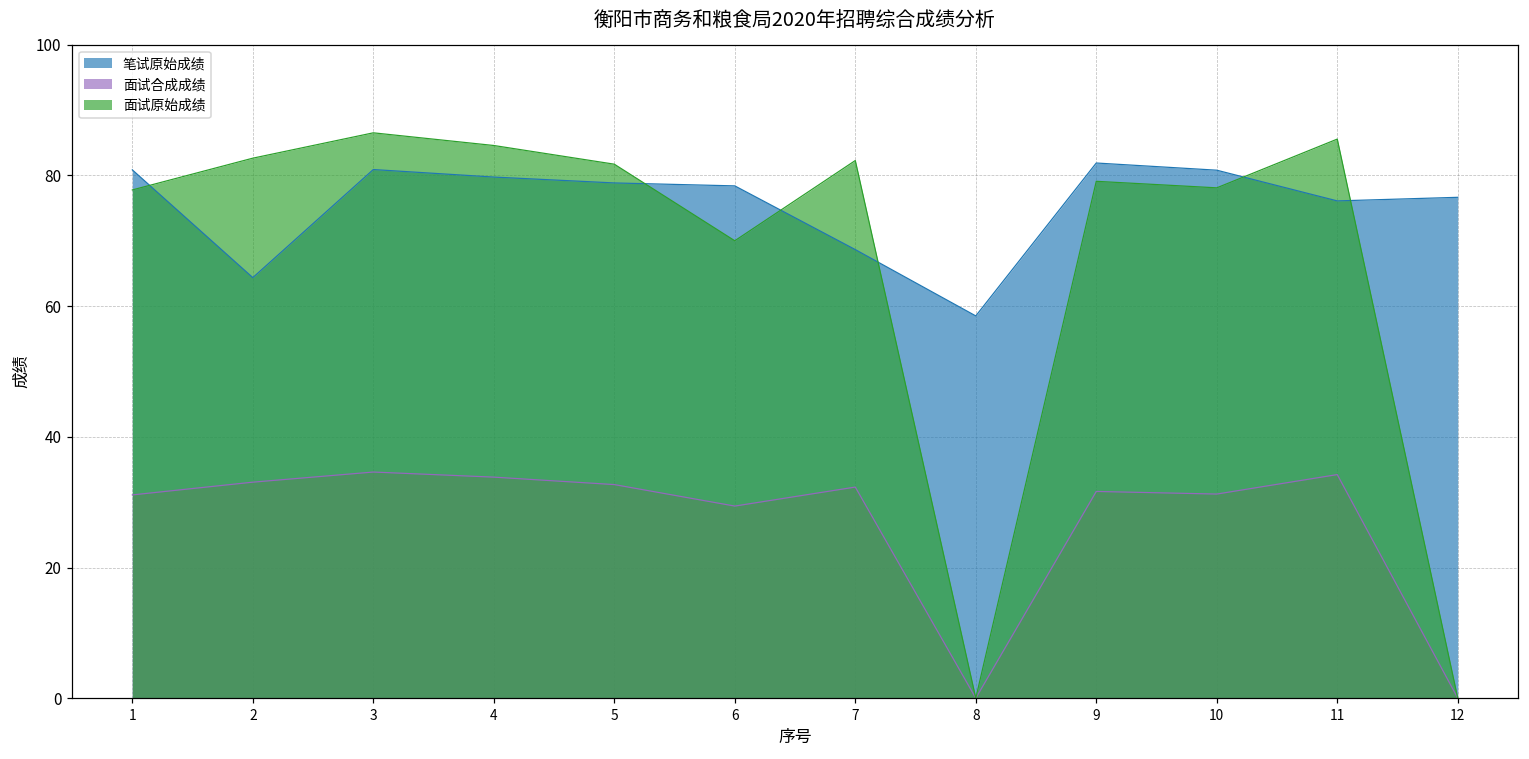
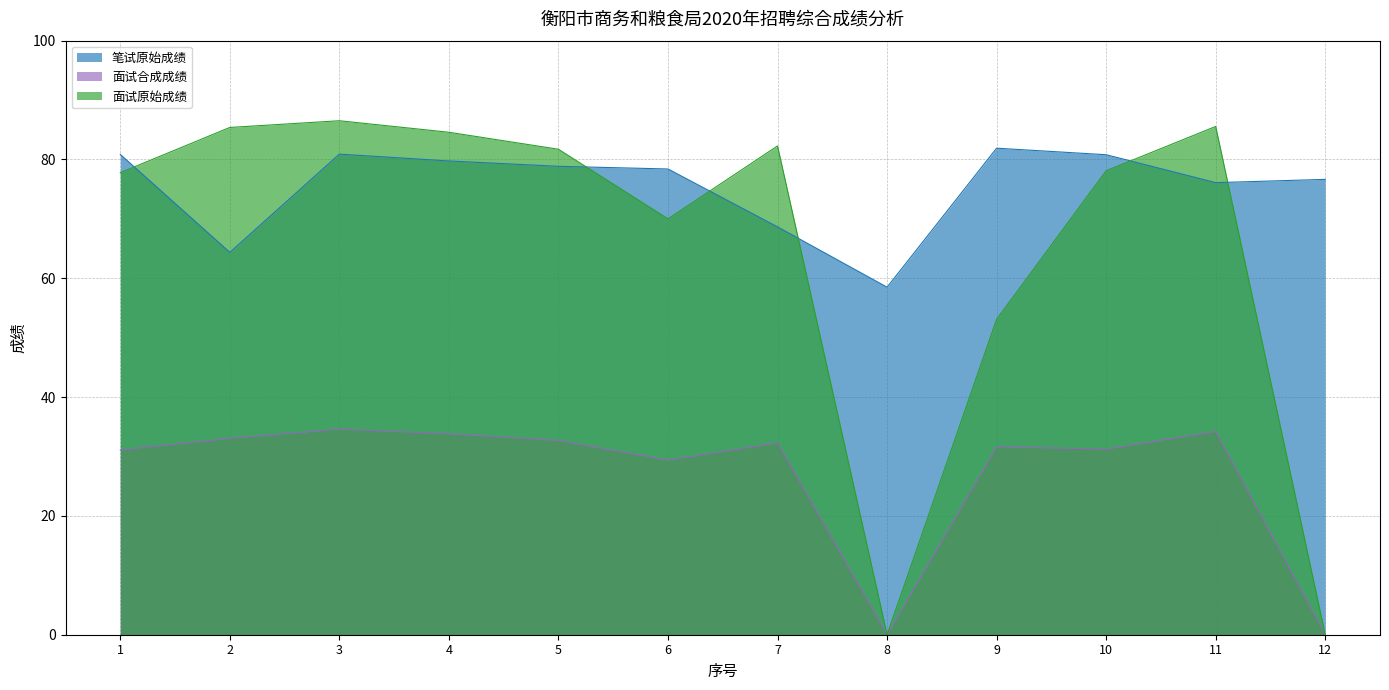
  {
    "笔试原始成绩": {
      "1": 81,
      "2": 64,
      "3": 81,
      "4": 80,
      "5": 79,
      "6": 78,
      "7": 69,
      "8": 59,
      "9": 82,
      "10": 81,
      "11": 76,
      "12": 77
    },
    "面试合成成绩": {
      "1": 31,
      "2": 33,
      "3": 35,
      "4": 34,
      "5": 33,
      "6": 29,
      "7": 32,
      "9": 32,
      "10": 31,
      "11": 34
    },
    "面试原始成绩": {
      "1": 78,
-     "2": 83,
+     "2": 85,
      "3": 87,
      "4": 85,
      "5": 82,
      "6": 70,
      "7": 82,
-     "9": 79,
+     "9": 53,
      "10": 78,
      "11": 86
    }
  }
